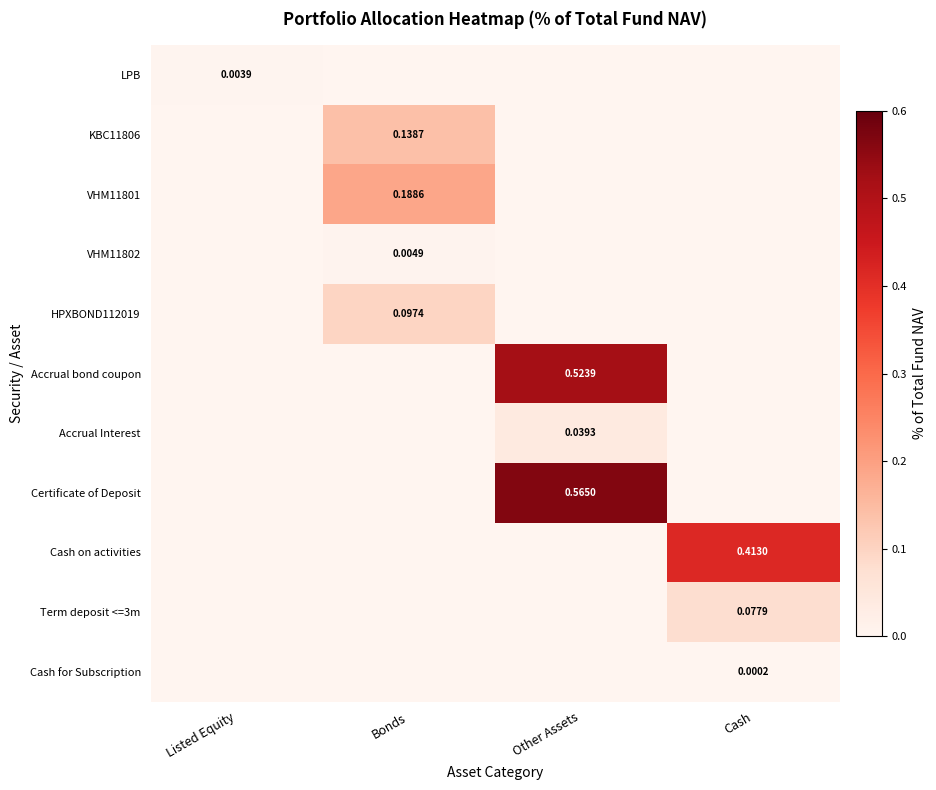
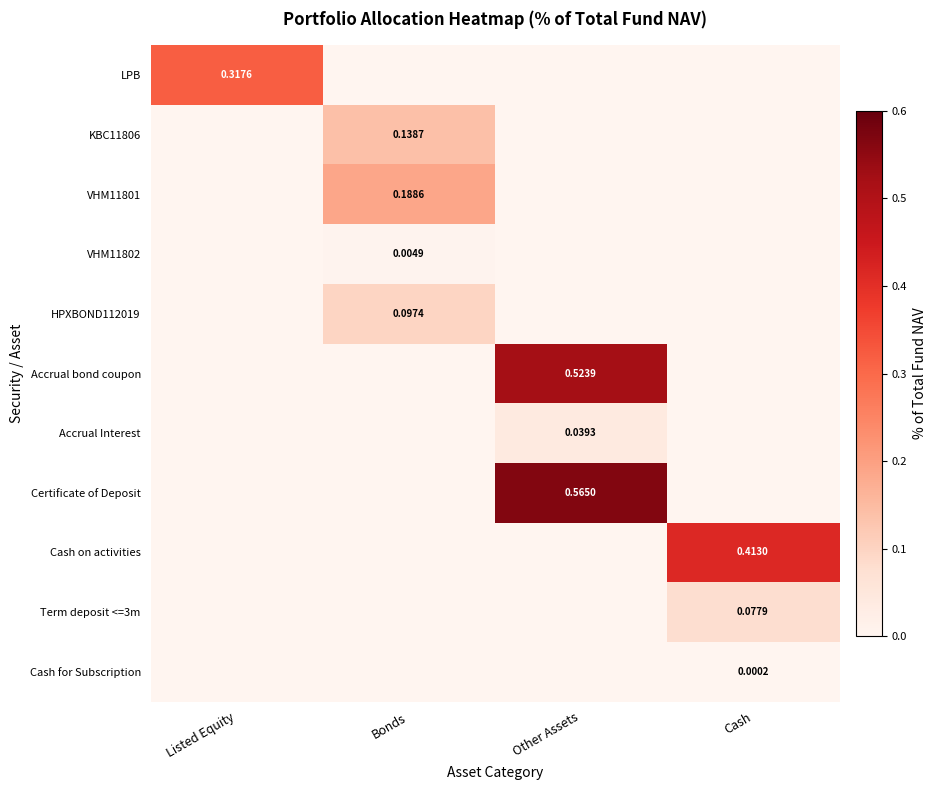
  {
    "LPB": {
-     "Listed Equity": 0.0039
+     "Listed Equity": 0.3176
    },
    "KBC11806": {
      "Bonds": 0.1387
    },
    "VHM11801": {
      "Bonds": 0.1886
    },
    "VHM11802": {
      "Bonds": 0.0049
    },
    "HPXBOND112019": {
      "Bonds": 0.0974
    },
    "Accrual bond coupon": {
      "Other Assets": 0.5239
    },
    "Accrual Interest": {
      "Other Assets": 0.0393
    },
    "Certificate of Deposit": {
      "Other Assets": 0.5650
    },
    "Cash on activities": {
      "Cash": 0.4130
    },
    "Term deposit <=3m": {
      "Cash": 0.0779
    },
    "Cash for Subscription": {
      "Cash": 0.0002
    }
  }
